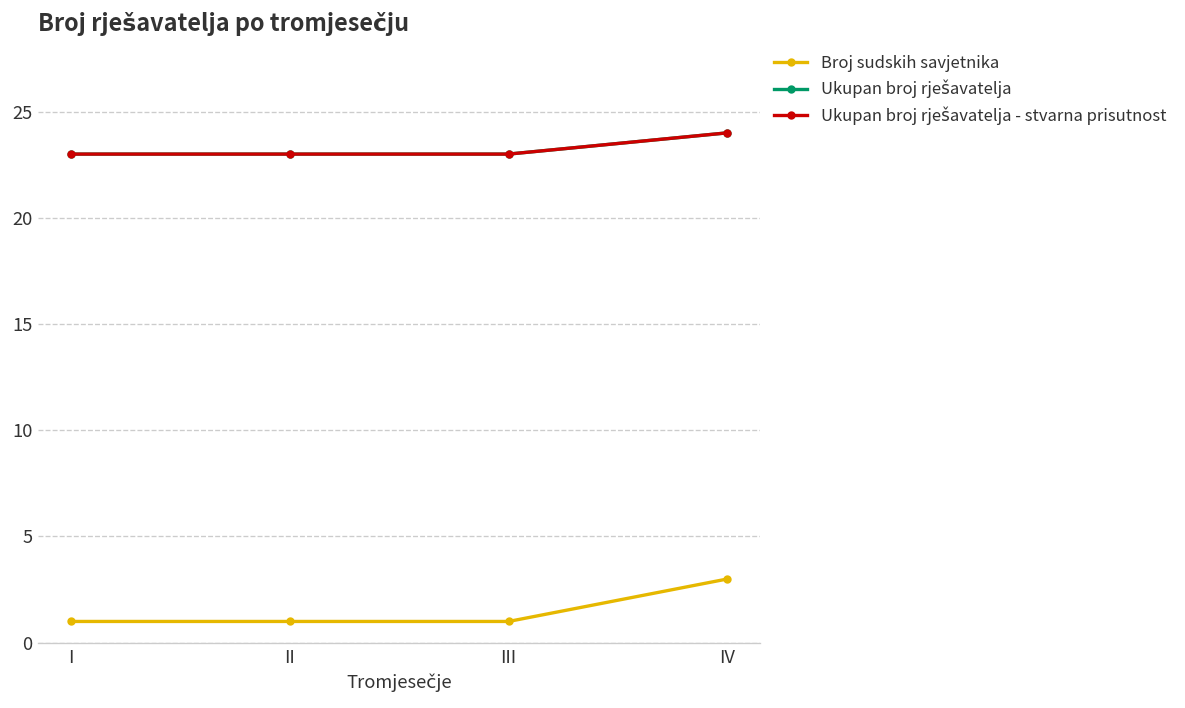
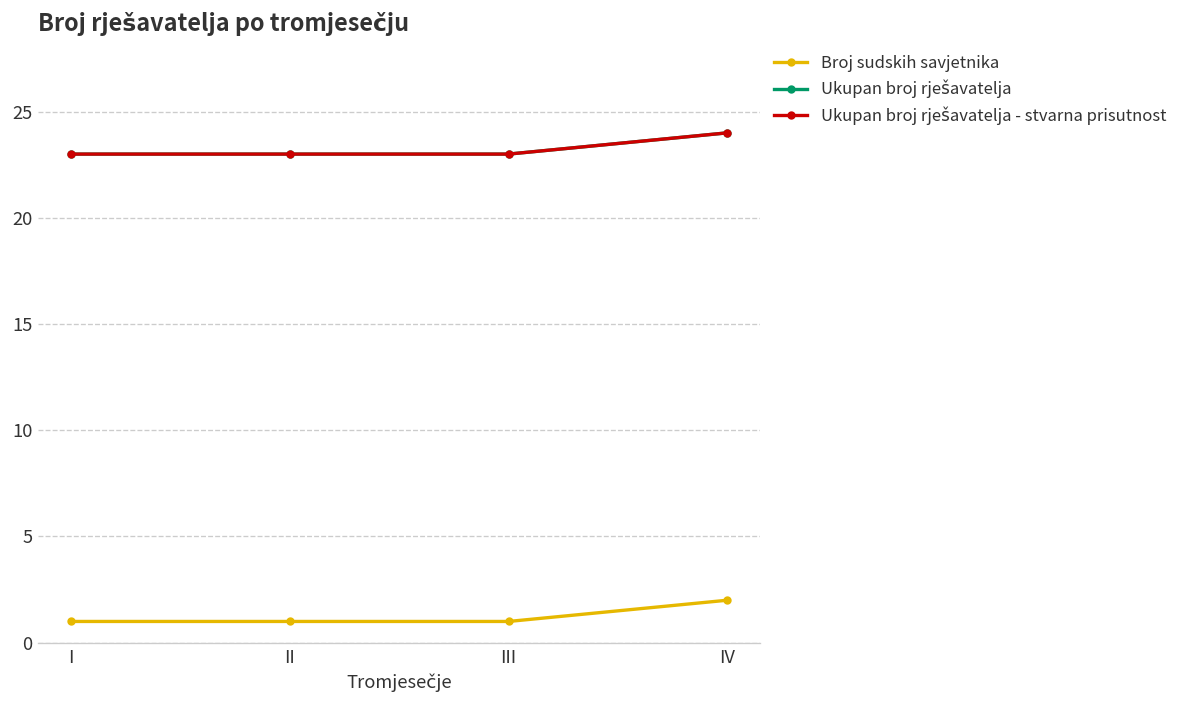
  {
    "Broj sudskih savjetnika": {
      "I": 1,
      "II": 1,
      "III": 1,
-     "IV": 3
+     "IV": 2
    },
    "Ukupan broj rješavatelja - stvarna prisutnost": {
      "I": 23,
      "II": 23,
      "III": 23,
      "IV": 24
    }
  }
